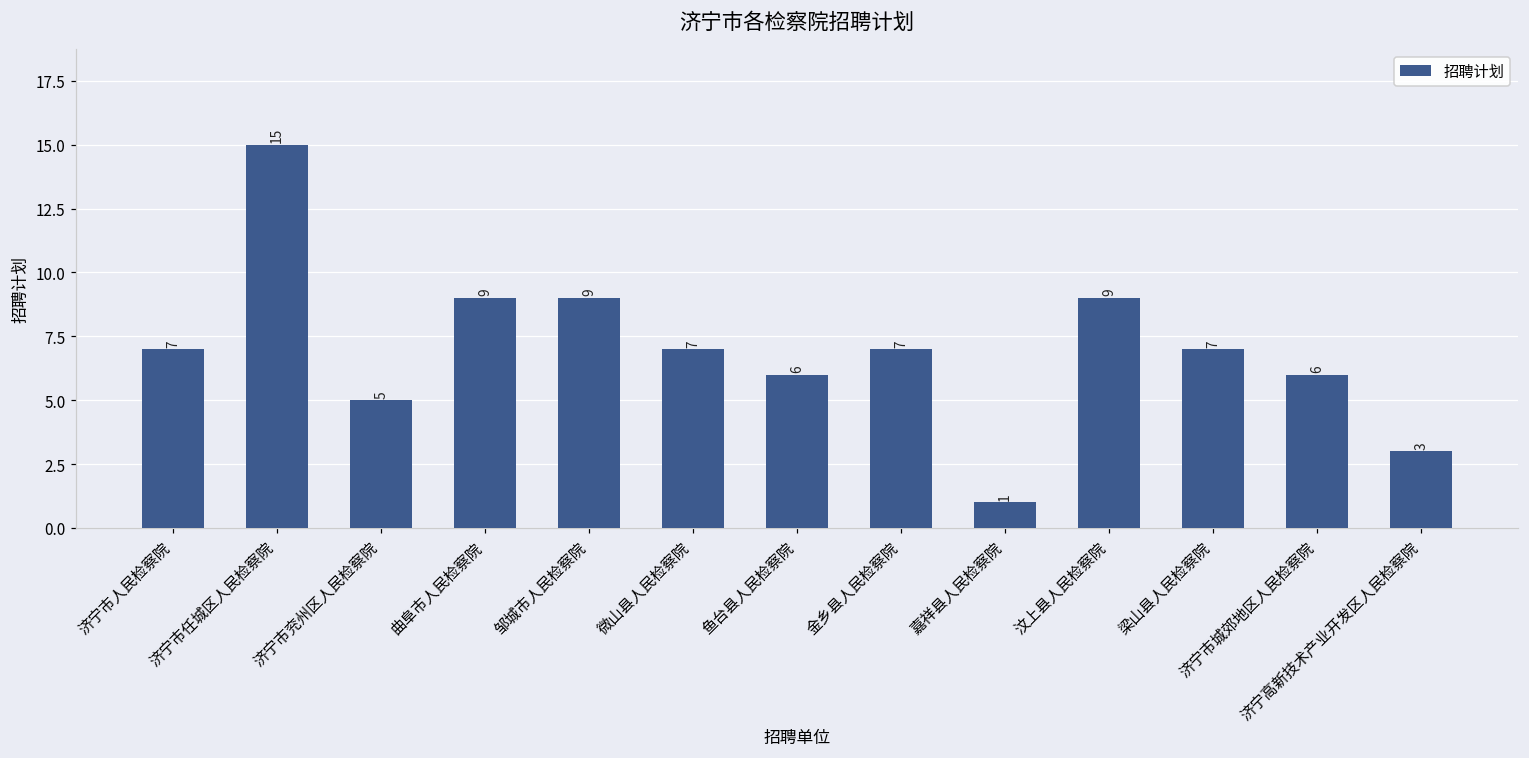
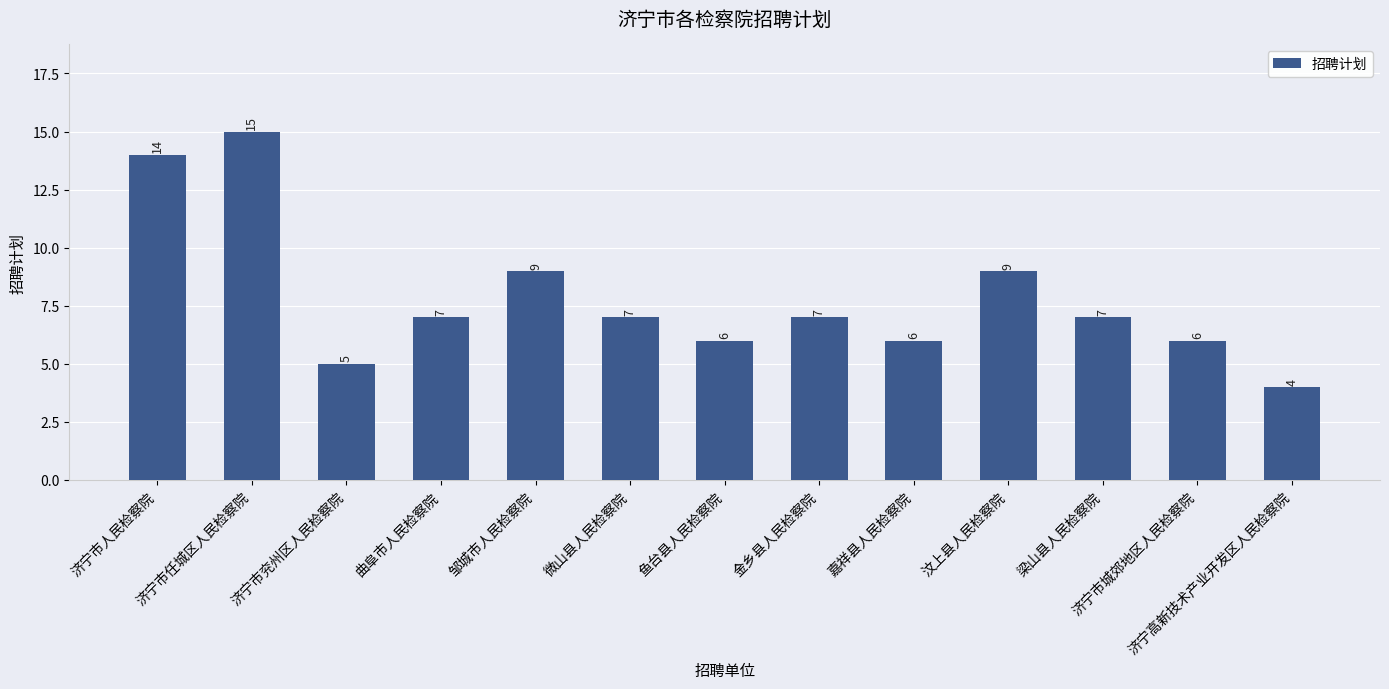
  {
-   "济宁市人民检察院": 7,
+   "济宁市人民检察院": 14,
    "济宁市任城区人民检察院": 15,
    "济宁市兖州区人民检察院": 5,
-   "曲阜市人民检察院": 9,
+   "曲阜市人民检察院": 7,
    "邹城市人民检察院": 9,
    "微山县人民检察院": 7,
    "鱼台县人民检察院": 6,
    "金乡县人民检察院": 7,
-   "嘉祥县人民检察院": 1,
+   "嘉祥县人民检察院": 6,
    "汶上县人民检察院": 9,
    "梁山县人民检察院": 7,
    "济宁市城郊地区人民检察院": 6,
-   "济宁高新技术产业开发区人民检察院": 3
+   "济宁高新技术产业开发区人民检察院": 4
  }
